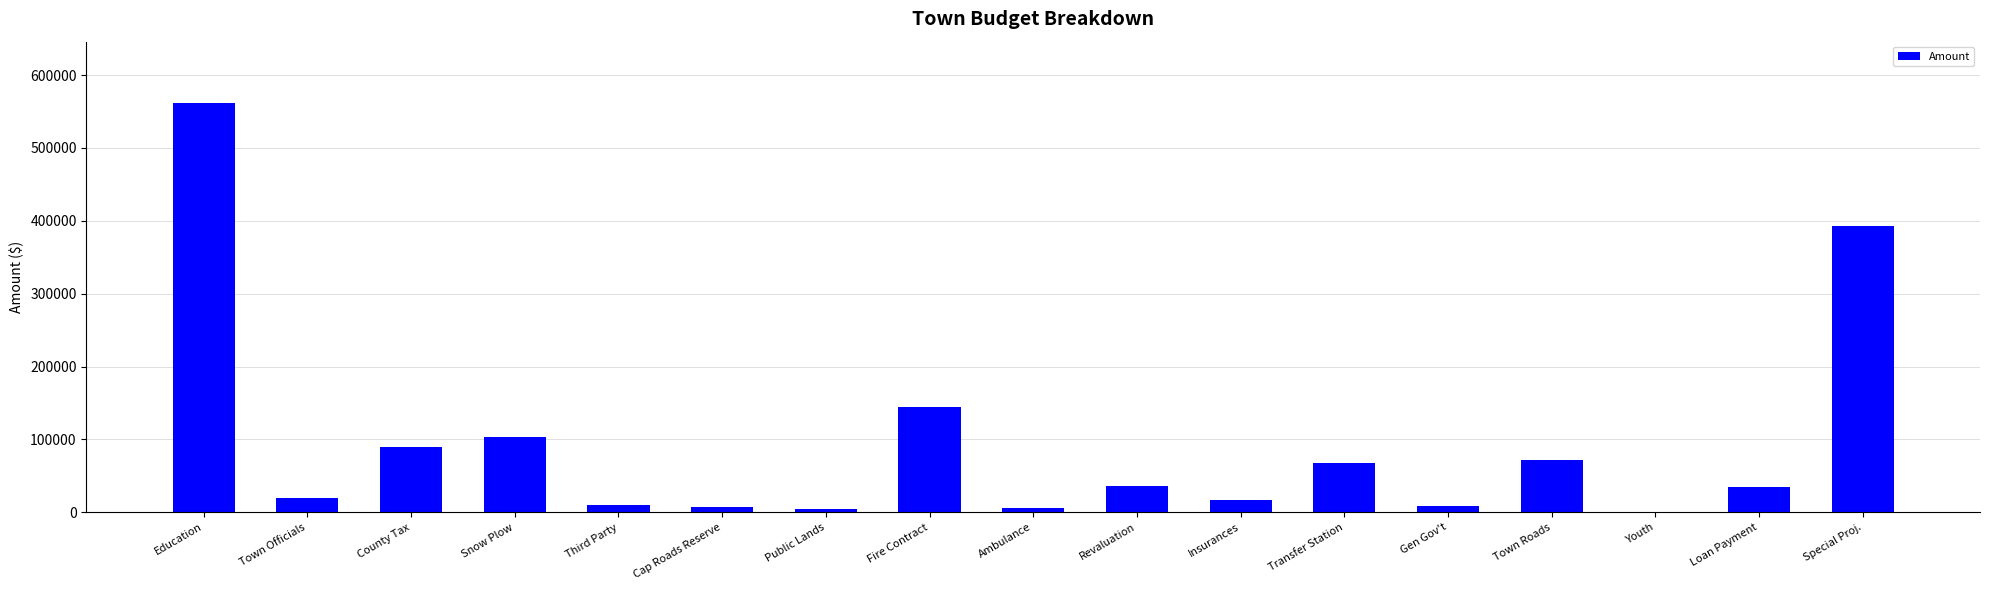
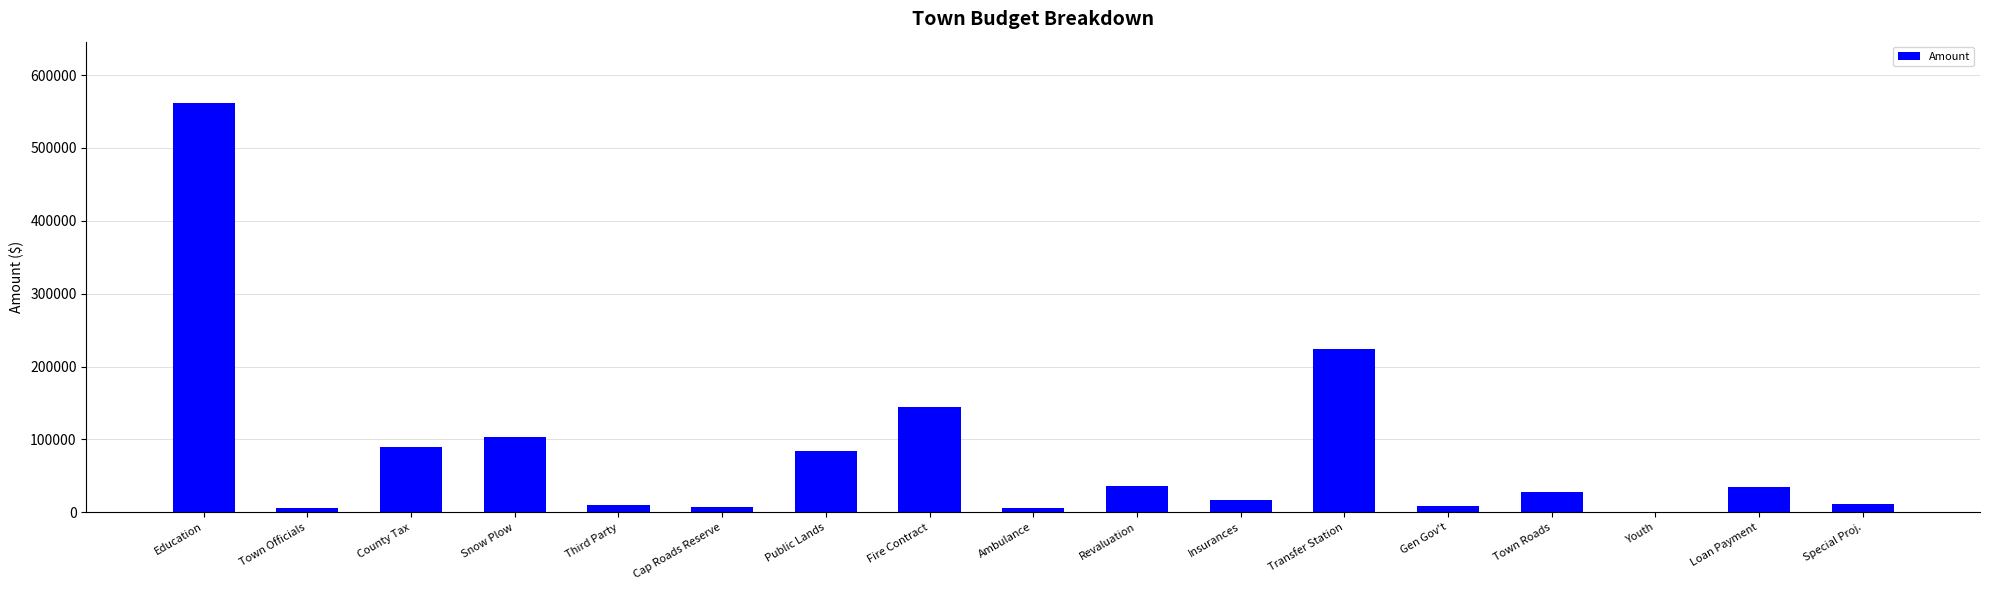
  {
    "Education": 560000,
-   "Town Officials": 20000,
+   "Town Officials": 10000,
    "County Tax": 90000,
    "Snow Plow": 100000,
    "Third Party": 10000,
    "Cap Roads Reserve": 10000,
-   "Public Lands": 10000,
+   "Public Lands": 80000,
    "Fire Contract": 140000,
    "Ambulance": 10000,
    "Revaluation": 40000,
    "Insurances": 20000,
-   "Transfer Station": 70000,
+   "Transfer Station": 220000,
    "Gen Gov't": 10000,
-   "Town Roads": 70000,
+   "Town Roads": 30000,
    "Loan Payment": 40000,
-   "Special Proj.": 390000
+   "Special Proj.": 10000
  }
